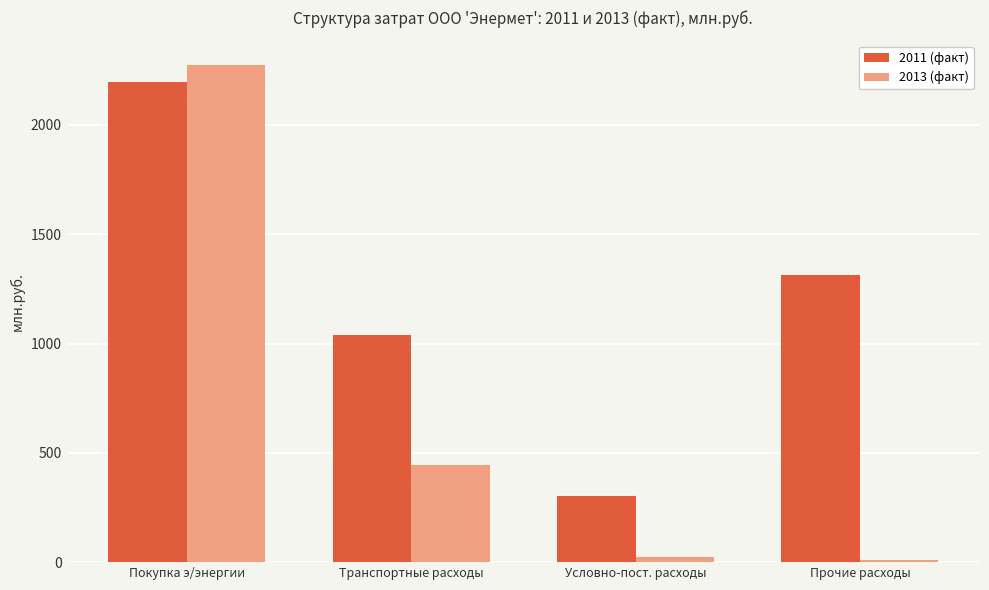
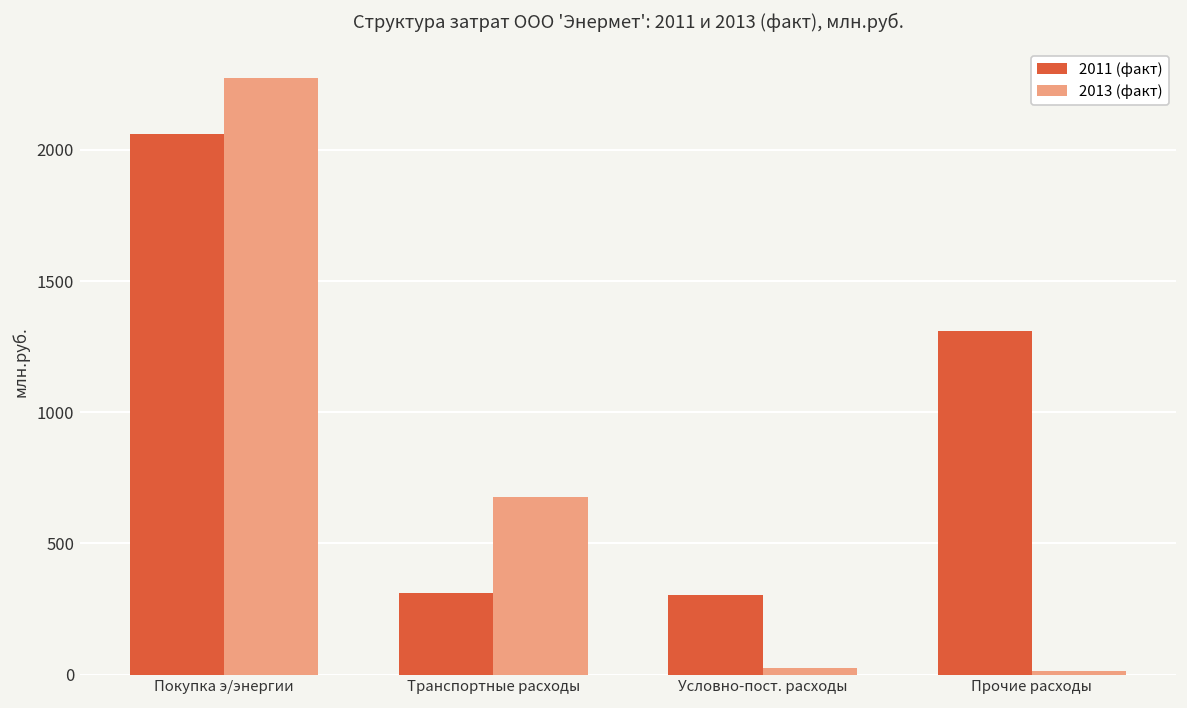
  {
    "2011 (факт)": {
-     "Покупка э/энергии": 2190,
-     "Транспортные расходы": 1040,
+     "Покупка э/энергии": 2060,
+     "Транспортные расходы": 310,
      "Условно-пост. расходы": 300,
      "Прочие расходы": 1310
    },
    "2013 (факт)": {
      "Покупка э/энергии": 2270,
-     "Транспортные расходы": 440,
+     "Транспортные расходы": 680,
      "Условно-пост. расходы": 30,
      "Прочие расходы": 10
    }
  }
